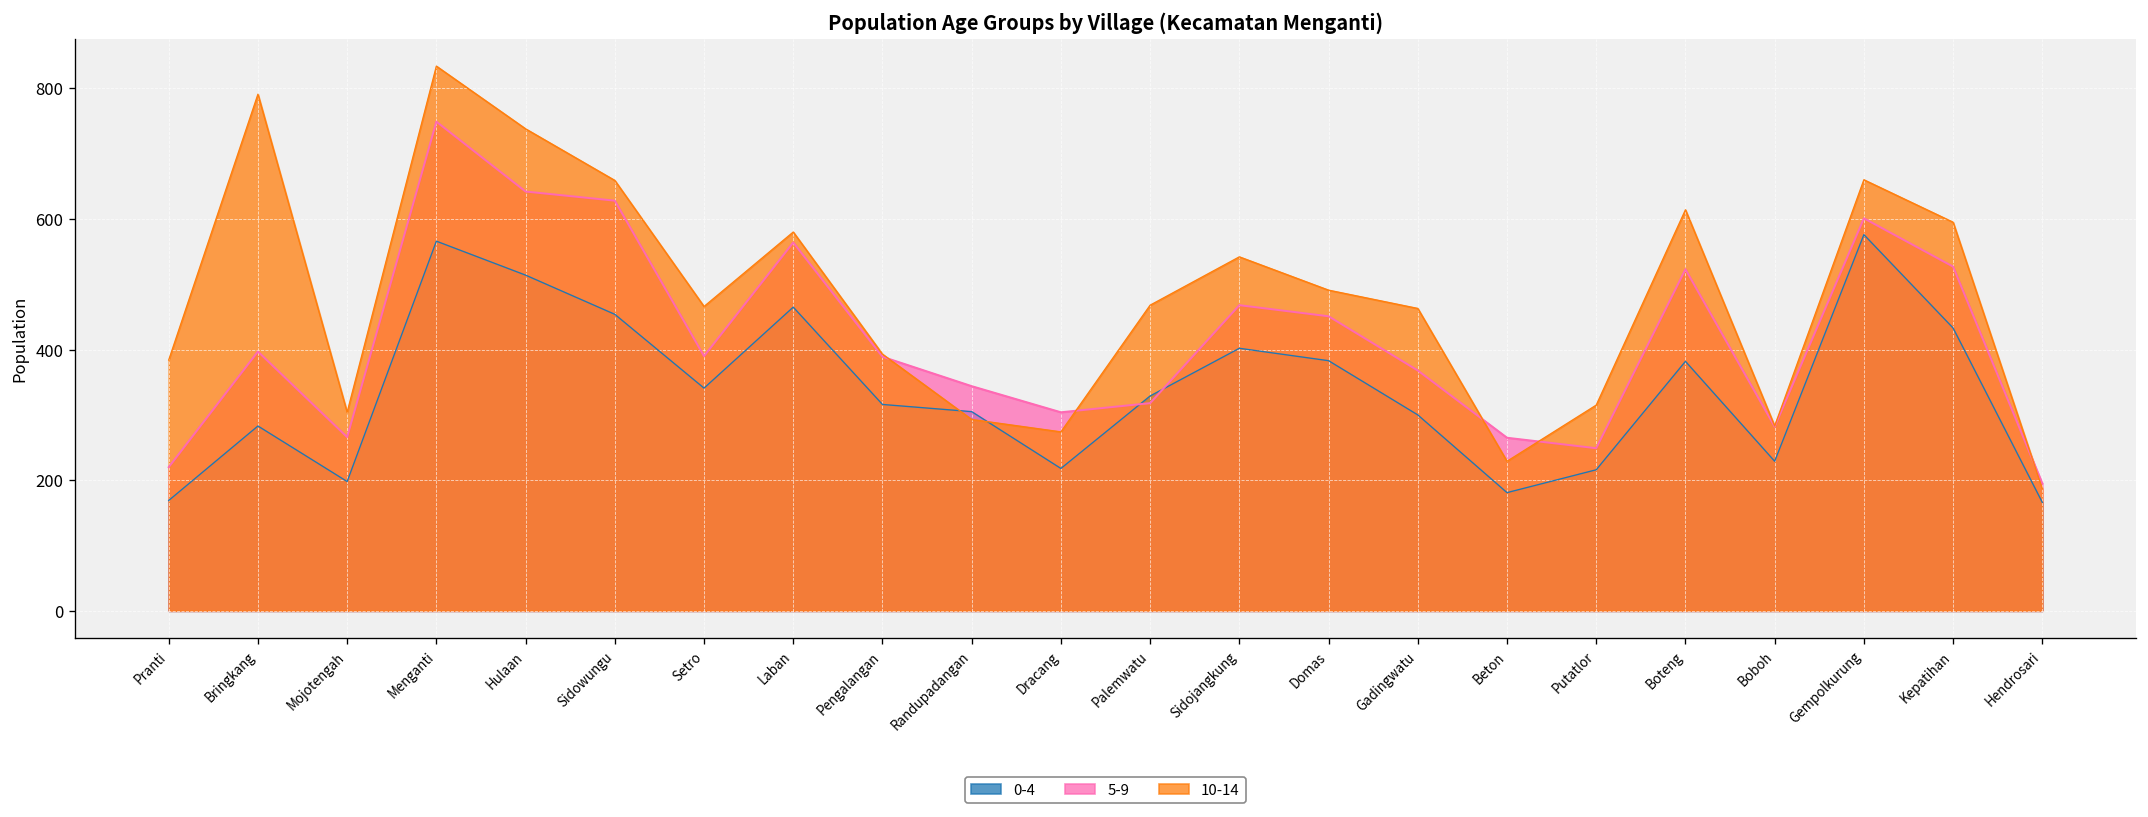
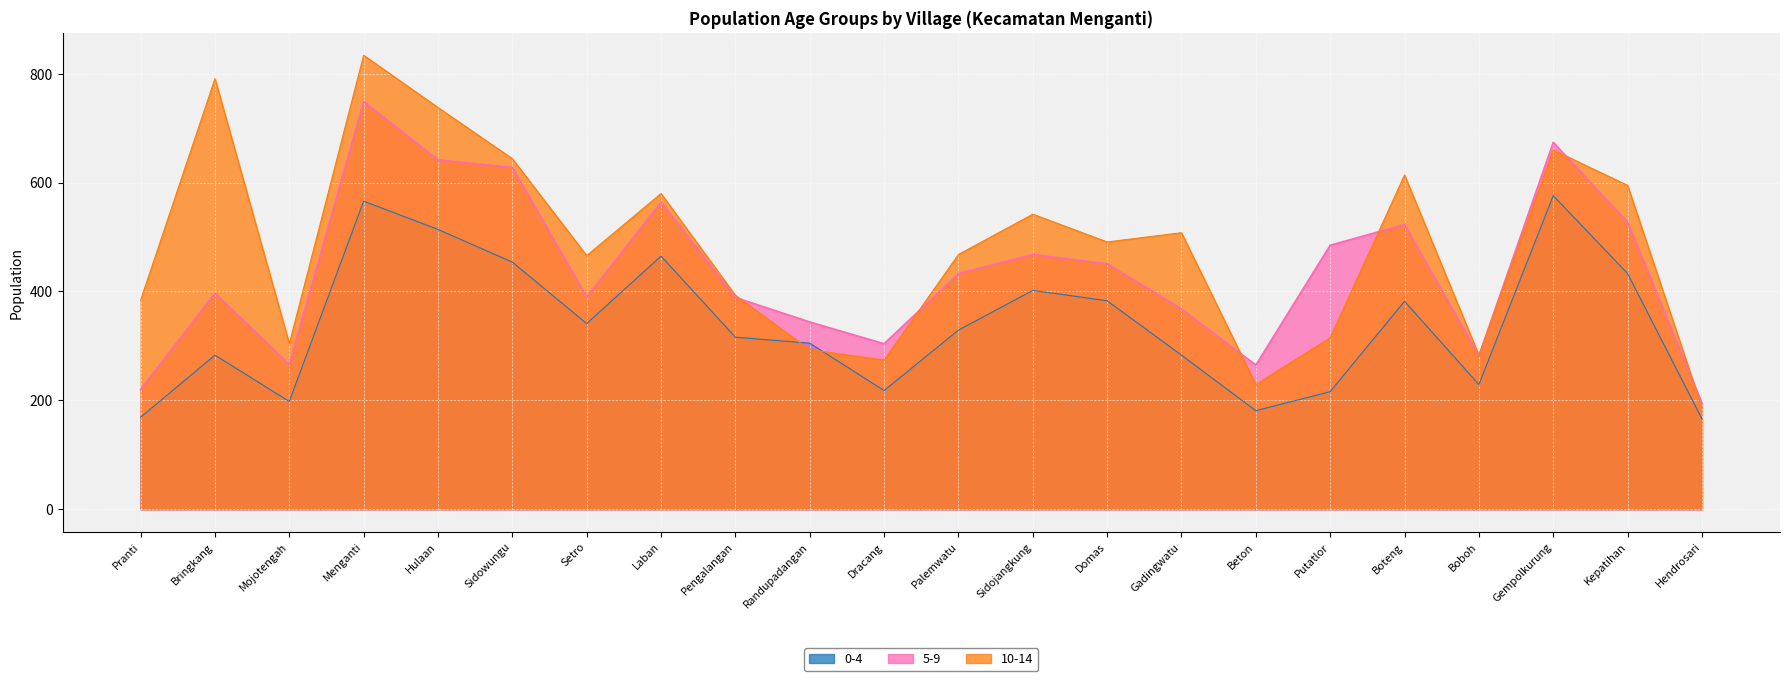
  {
    "0-4": {
      "Pranti": 170,
      "Bringkang": 280,
      "Mojotengah": 200,
      "Menganti": 570,
      "Hulaan": 510,
      "Sidowungu": 450,
      "Setro": 340,
      "Laban": 470,
      "Pengalangan": 320,
      "Randupadangan": 310,
      "Dracang": 220,
      "Palemwatu": 330,
      "Sidojangkung": 400,
      "Domas": 380,
-     "Gadingwatu": 300,
+     "Gadingwatu": 280,
      "Beton": 180,
      "Putatlor": 220,
      "Boteng": 380,
      "Boboh": 230,
      "Gempolkurung": 580,
      "Kepatihan": 430,
      "Hendrosari": 170
    },
    "5-9": {
      "Pranti": 220,
      "Bringkang": 400,
      "Mojotengah": 270,
      "Menganti": 750,
      "Hulaan": 640,
      "Sidowungu": 630,
      "Setro": 390,
      "Laban": 560,
      "Randupadangan": 340,
      "Dracang": 300,
-     "Palemwatu": 320,
+     "Palemwatu": 430,
      "Sidojangkung": 470,
      "Domas": 450,
      "Gadingwatu": 370,
      "Beton": 270,
-     "Putatlor": 250,
+     "Putatlor": 490,
      "Boteng": 520,
-     "Gempolkurung": 600,
+     "Gempolkurung": 670,
      "Kepatihan": 530,
      "Hendrosari": 200
    },
    "10-14": {
      "Pranti": 380,
      "Bringkang": 790,
      "Mojotengah": 300,
      "Menganti": 830,
      "Hulaan": 740,
-     "Sidowungu": 660,
+     "Sidowungu": 640,
      "Setro": 470,
      "Laban": 580,
      "Randupadangan": 290,
      "Dracang": 270,
      "Palemwatu": 470,
      "Sidojangkung": 540,
      "Domas": 490,
-     "Gadingwatu": 460,
+     "Gadingwatu": 510,
      "Beton": 230,
      "Putatlor": 320,
      "Boteng": 610,
      "Gempolkurung": 660,
      "Kepatihan": 600,
      "Hendrosari": 190
    }
  }
